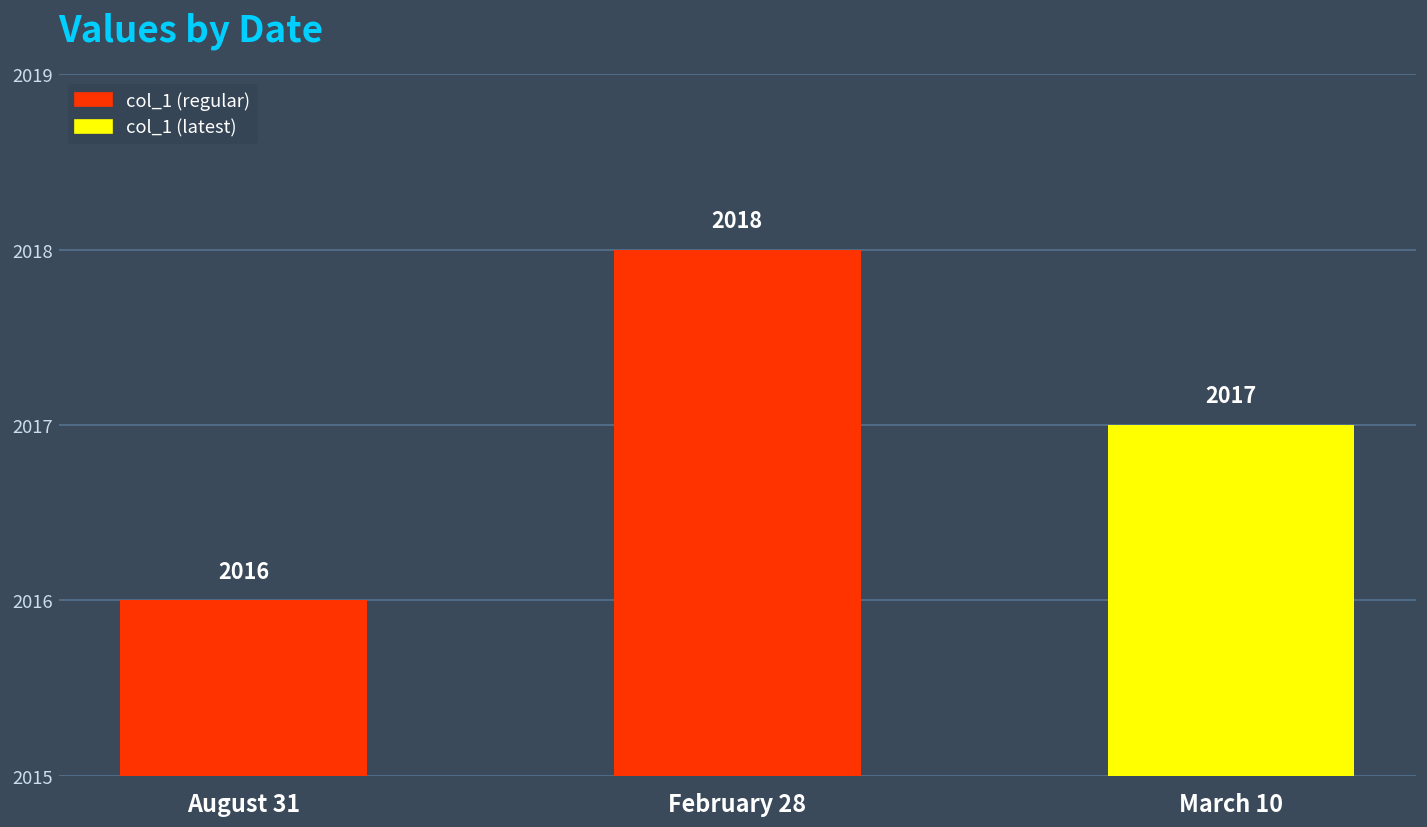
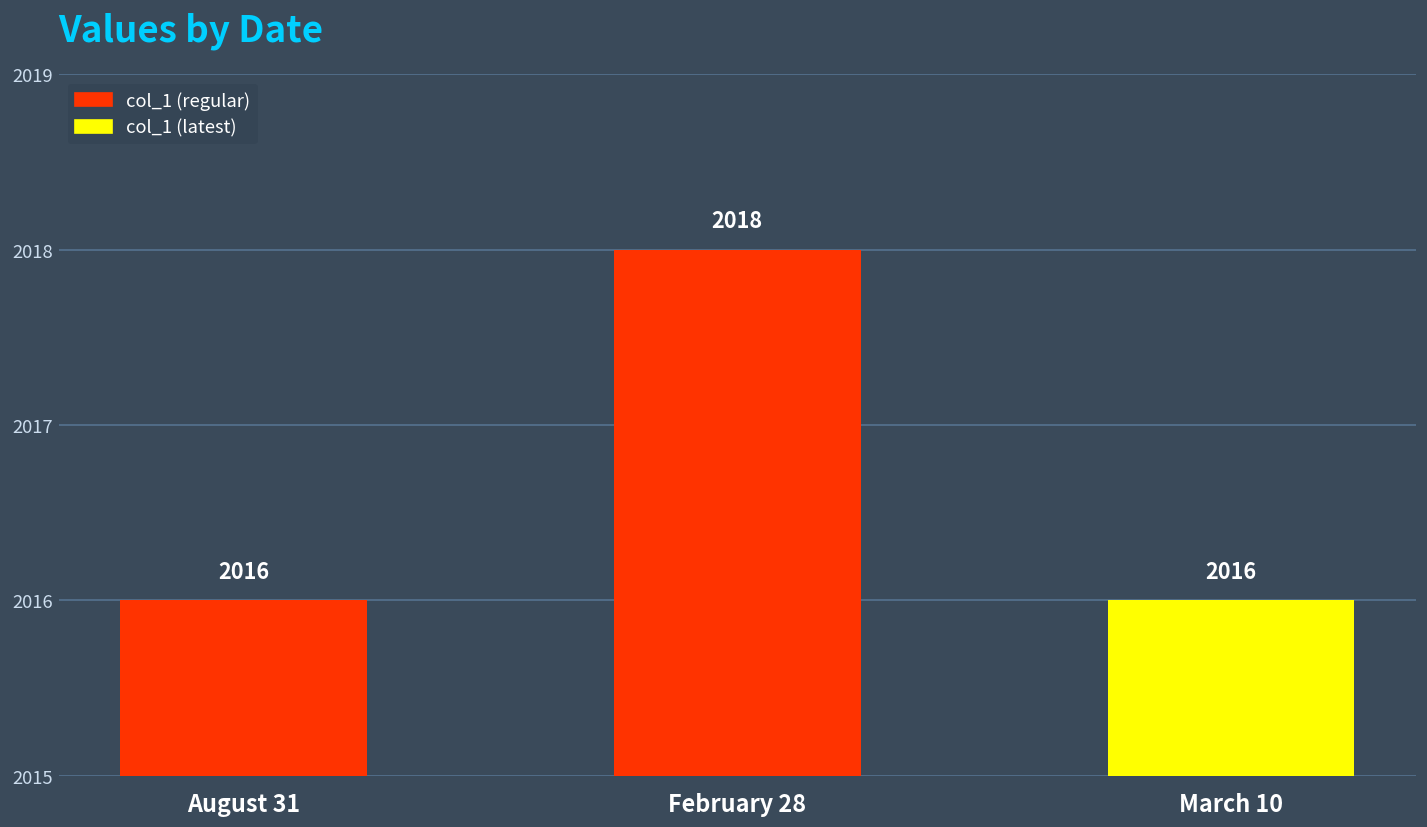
  {
    "August 31": 2016,
    "February 28": 2018,
-   "March 10": 2017
+   "March 10": 2016
  }
